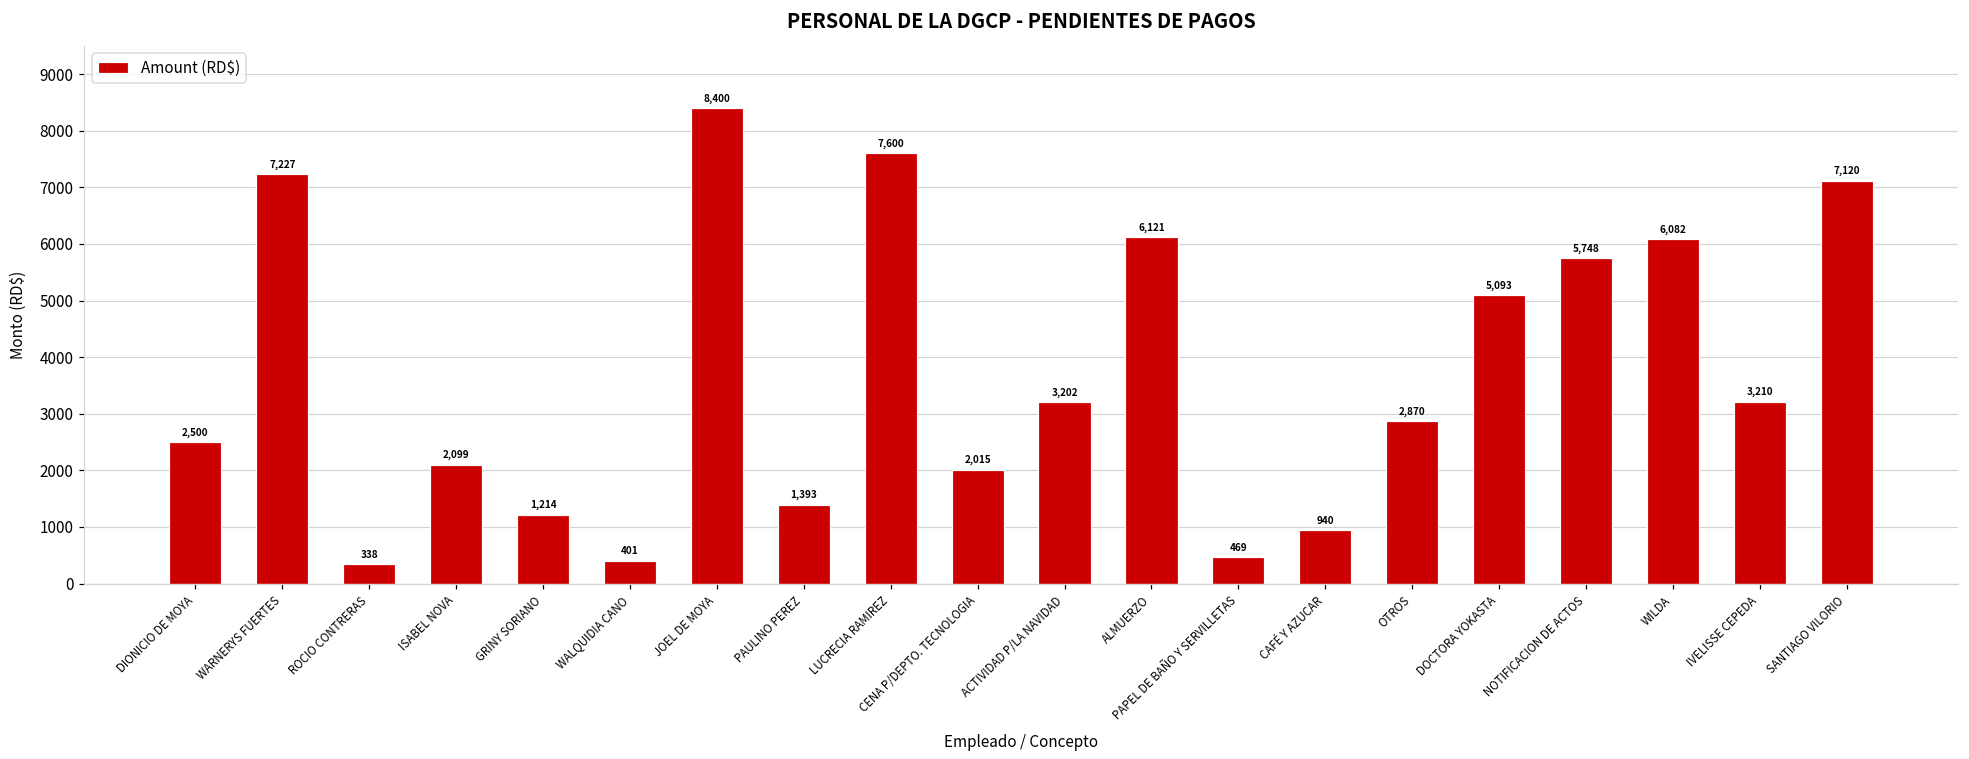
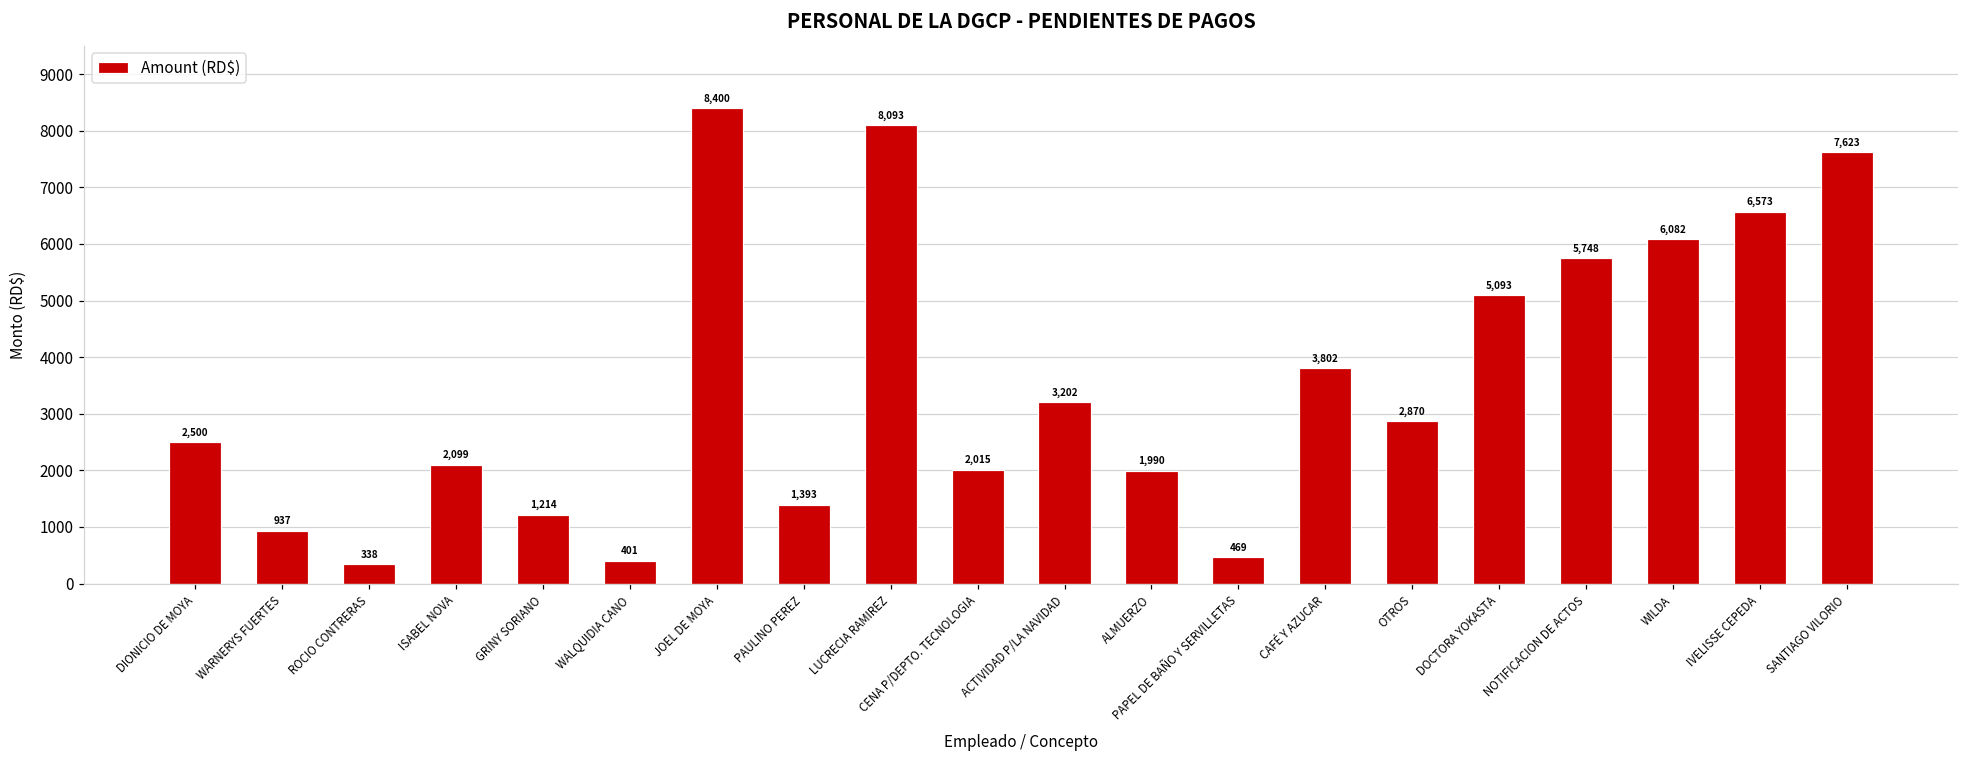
  {
    "DIONICIO DE MOYA": "2,500",
-   "WARNERYS FUERTES": "7,227",
+   "WARNERYS FUERTES": "937",
    "ROCIO CONTRERAS": "338",
    "ISABEL NOVA": "2,099",
    "GRINY SORIANO": "1,214",
    "WALQUIDIA CANO": "401",
    "JOEL DE MOYA": "8,400",
    "PAULINO PEREZ": "1,393",
-   "LUCRECIA RAMIREZ": "7,600",
+   "LUCRECIA RAMIREZ": "8,093",
    "CENA P/DEPTO. TECNOLOGIA": "2,015",
    "ACTIVIDAD P/LA NAVIDAD": "3,202",
-   "ALMUERZO": "6,121",
+   "ALMUERZO": "1,990",
    "PAPEL DE BAÑO Y SERVILLETAS": "469",
-   "CAFÉ Y AZUCAR": "940",
+   "CAFÉ Y AZUCAR": "3,802",
    "OTROS": "2,870",
    "DOCTORA YOKASTA": "5,093",
    "NOTIFICACION DE ACTOS": "5,748",
    "WILDA": "6,082",
-   "IVELISSE CEPEDA": "3,210",
-   "SANTIAGO VILORIO": "7,120"
+   "IVELISSE CEPEDA": "6,573",
+   "SANTIAGO VILORIO": "7,623"
  }
